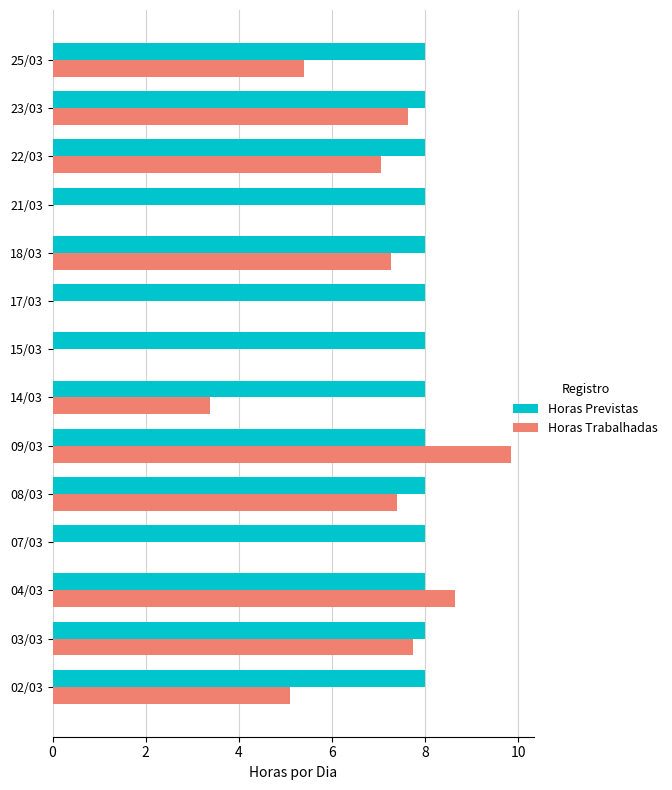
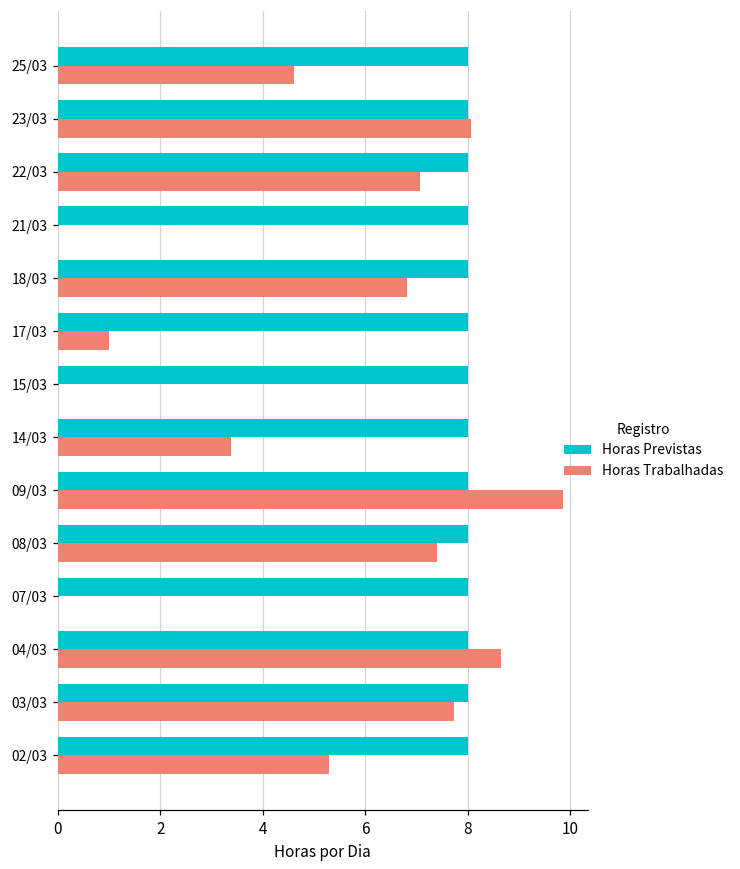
  {
    "Horas Previstas": {
      "25/03": 8.0,
      "23/03": 8.0,
      "22/03": 8.0,
      "21/03": 8.0,
      "18/03": 8.0,
      "17/03": 8.0,
      "15/03": 8.0,
      "14/03": 8.0,
      "09/03": 8.0,
      "08/03": 8.0,
      "07/03": 8.0,
      "04/03": 8.0,
      "03/03": 8.0,
      "02/03": 8.0
    },
    "Horas Trabalhadas": {
-     "25/03": 5.4,
-     "23/03": 7.6,
+     "25/03": 4.6,
+     "23/03": 8.1,
      "22/03": 7.1,
      "21/03": 0.0,
-     "18/03": 7.3,
-     "17/03": 0,
+     "18/03": 6.8,
+     "17/03": 1,
      "15/03": 0.0,
      "14/03": 3.4,
      "09/03": 9.9,
      "08/03": 7.4,
      "07/03": 0.0,
      "04/03": 8.6,
      "03/03": 7.7,
-     "02/03": 5.1
+     "02/03": 5.3
    }
  }
